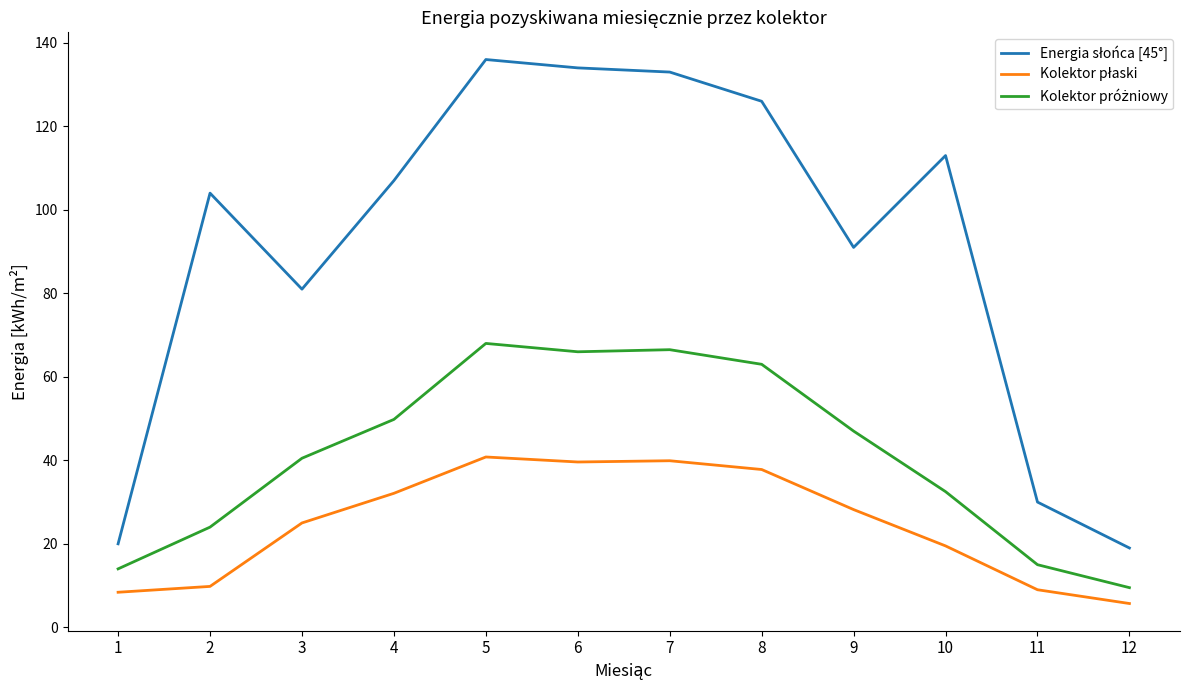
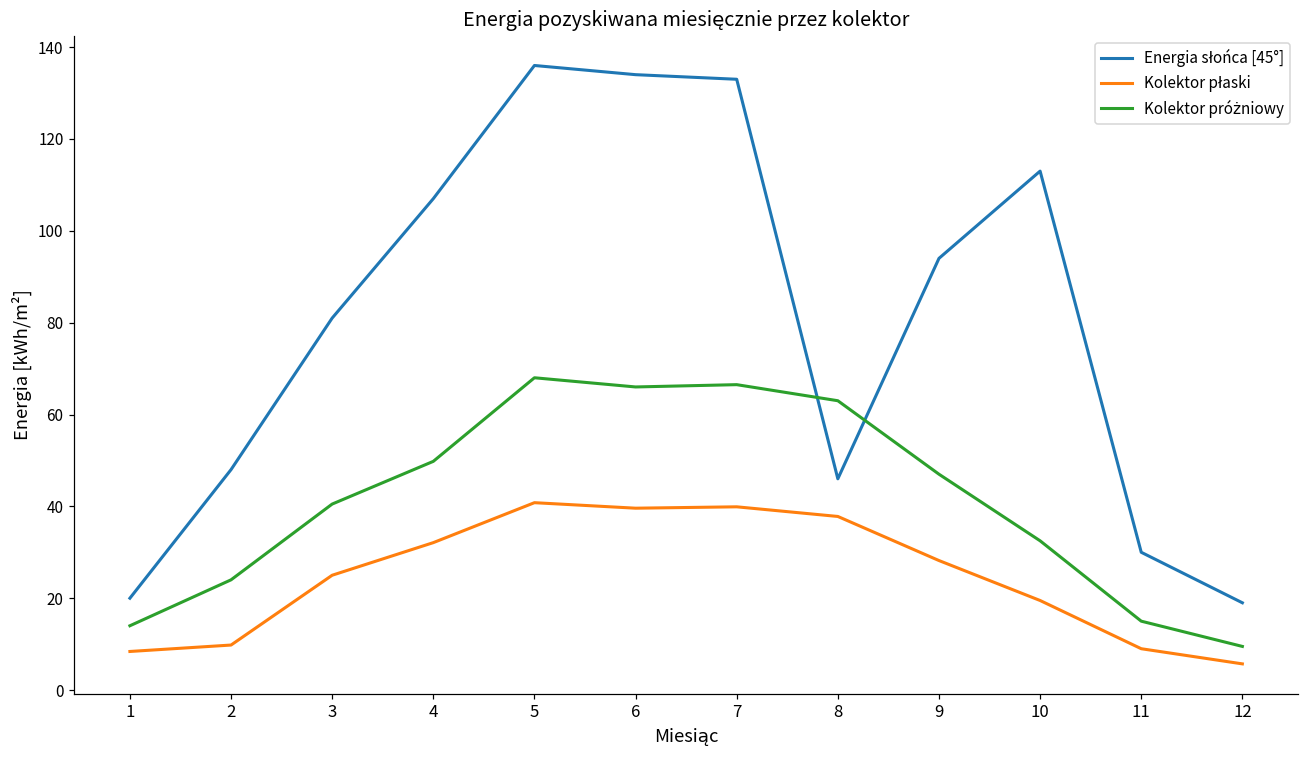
  {
    "Energia słońca [45°]": {
      "1": 20,
-     "2": 104,
+     "2": 48,
      "3": 81,
      "4": 107,
      "5": 136,
      "6": 134,
      "7": 133,
-     "8": 126,
-     "9": 91,
+     "8": 46,
+     "9": 94,
      "10": 113,
      "11": 30,
      "12": 19
    },
    "Kolektor płaski": {
      "1": 8,
      "2": 10,
      "3": 25,
      "4": 32,
      "5": 41,
      "6": 40,
      "7": 40,
      "8": 38,
      "9": 28,
      "10": 20,
      "11": 9,
      "12": 6
    },
    "Kolektor próżniowy": {
      "1": 14,
      "2": 24,
      "3": 41,
      "4": 50,
      "5": 68,
      "6": 66,
      "7": 67,
      "8": 63,
      "9": 47,
      "10": 33,
      "11": 15,
      "12": 10
    }
  }
